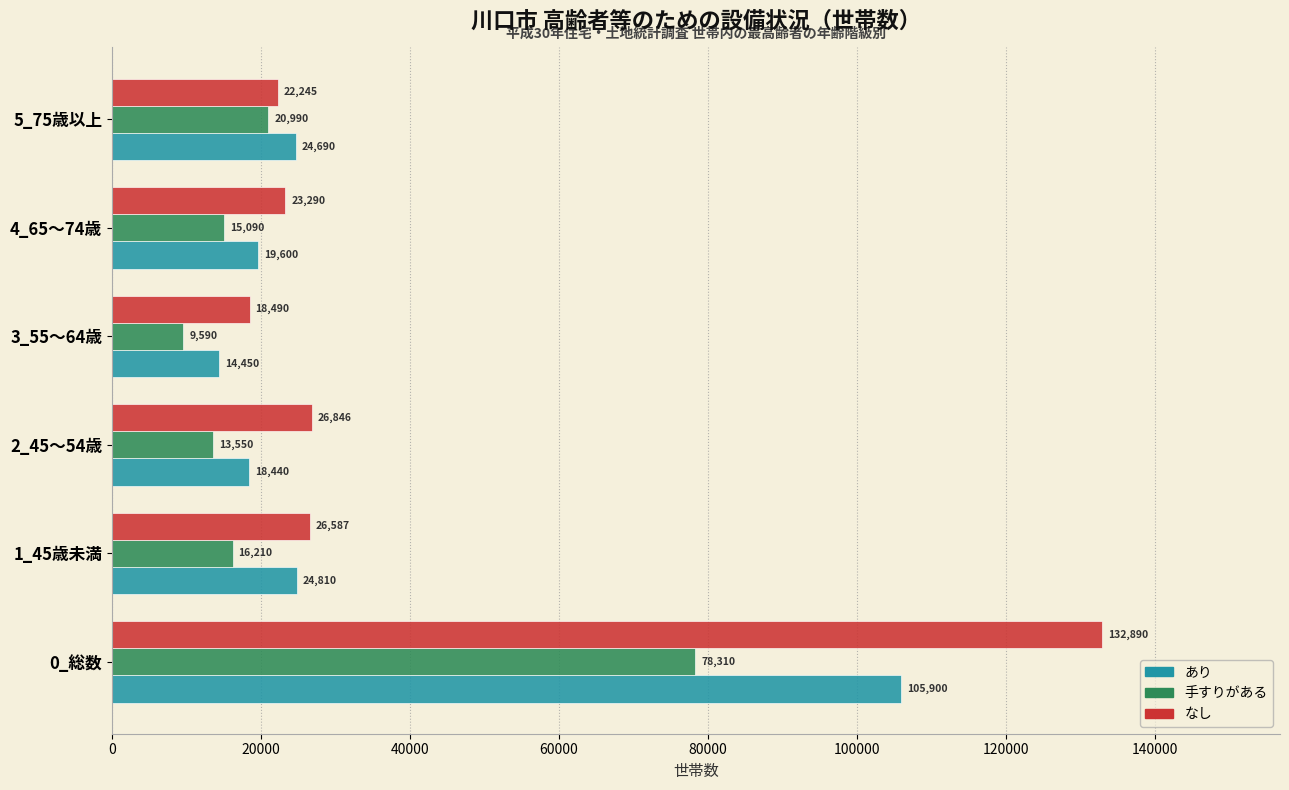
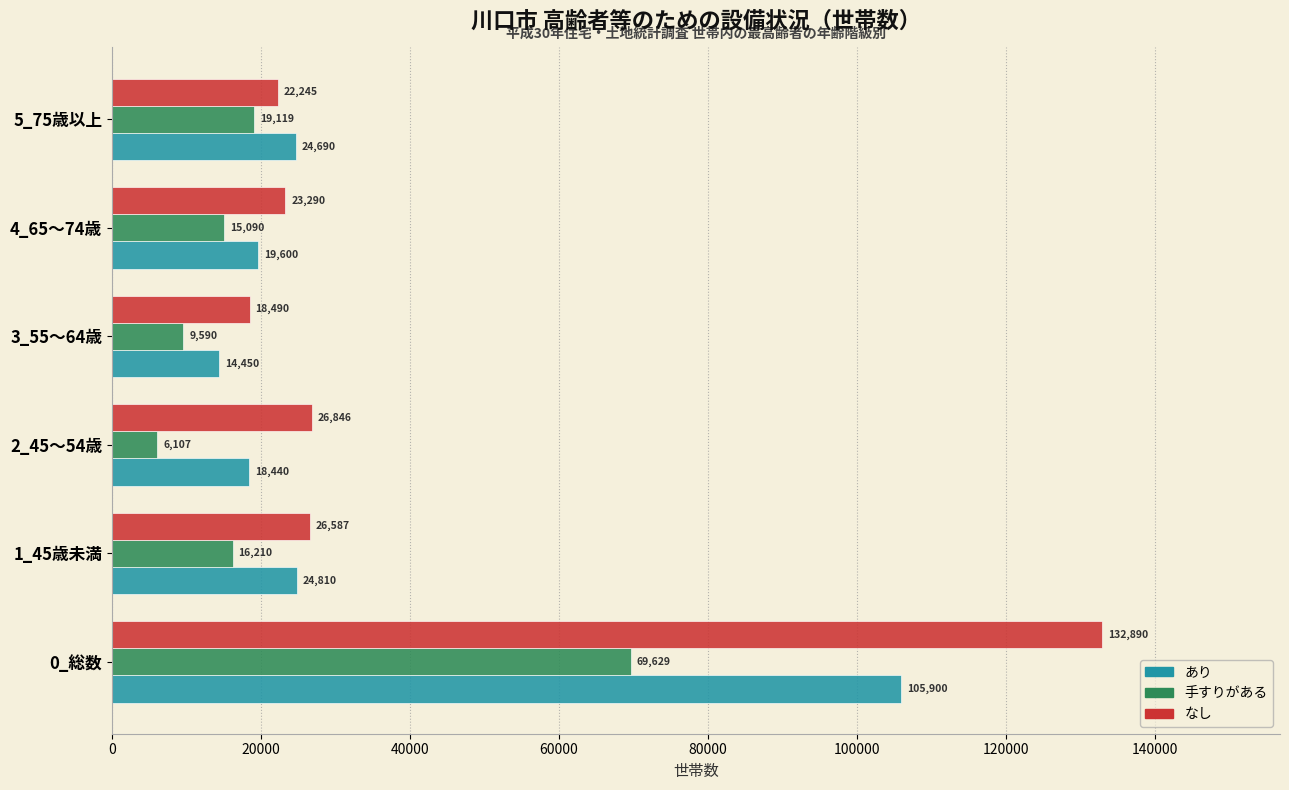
  {
    "あり": {
      "5_75歳以上": "24,690",
      "4_65～74歳": "19,600",
      "3_55～64歳": "14,450",
      "2_45～54歳": "18,440",
      "1_45歳未満": "24,810",
      "0_総数": "105,900"
    },
    "手すりがある": {
-     "5_75歳以上": "20,990",
+     "5_75歳以上": "19,119",
      "4_65～74歳": "15,090",
      "3_55～64歳": "9,590",
-     "2_45～54歳": "13,550",
+     "2_45～54歳": "6,107",
      "1_45歳未満": "16,210",
-     "0_総数": "78,310"
+     "0_総数": "69,629"
    },
    "なし": {
      "5_75歳以上": "22,245",
      "4_65～74歳": "23,290",
      "3_55～64歳": "18,490",
      "2_45～54歳": "26,846",
      "1_45歳未満": "26,587",
      "0_総数": "132,890"
    }
  }
